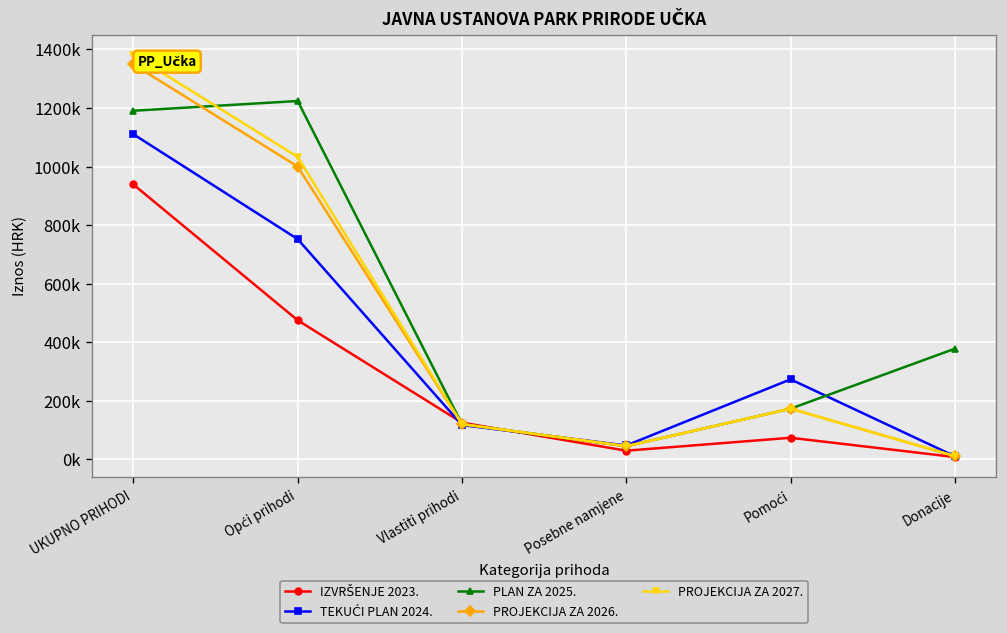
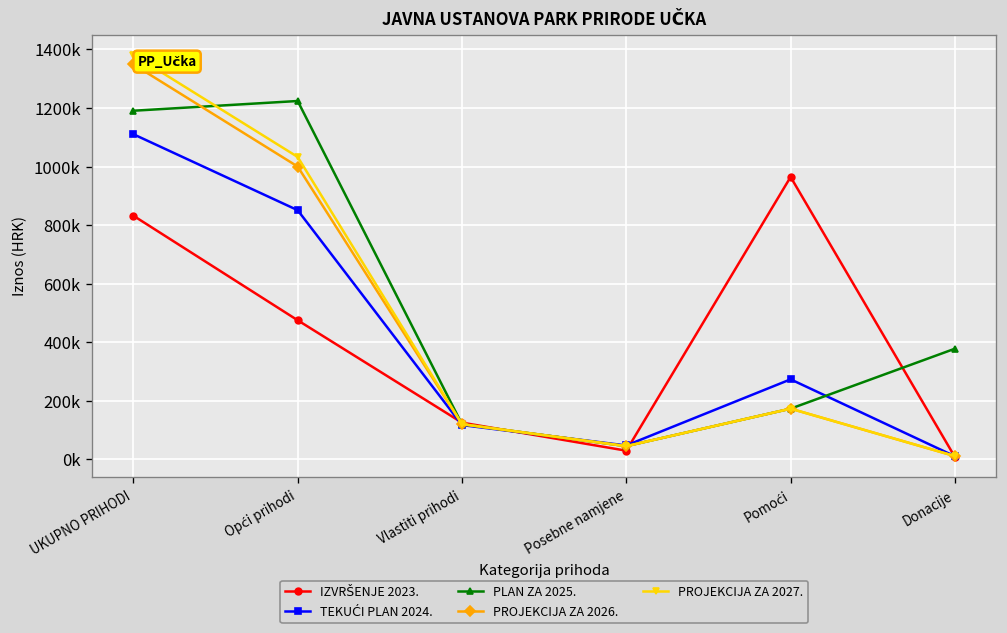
  {
    "IZVRŠENJE 2023.": {
-     "UKUPNO PRIHODI": 940000,
+     "UKUPNO PRIHODI": 830000,
      "Opći prihodi": 470000,
      "Posebne namjene": 30000,
-     "Pomoći": 70000
+     "Pomoći": 960000
    },
    "TEKUĆI PLAN 2024.": {
      "UKUPNO PRIHODI": 1110000,
-     "Opći prihodi": 750000,
+     "Opći prihodi": 850000,
      "Pomoći": 270000
    },
    "PLAN ZA 2025.": {
      "UKUPNO PRIHODI": 1190000,
      "Opći prihodi": 1220000,
      "Donacije": 380000
    }
  }
